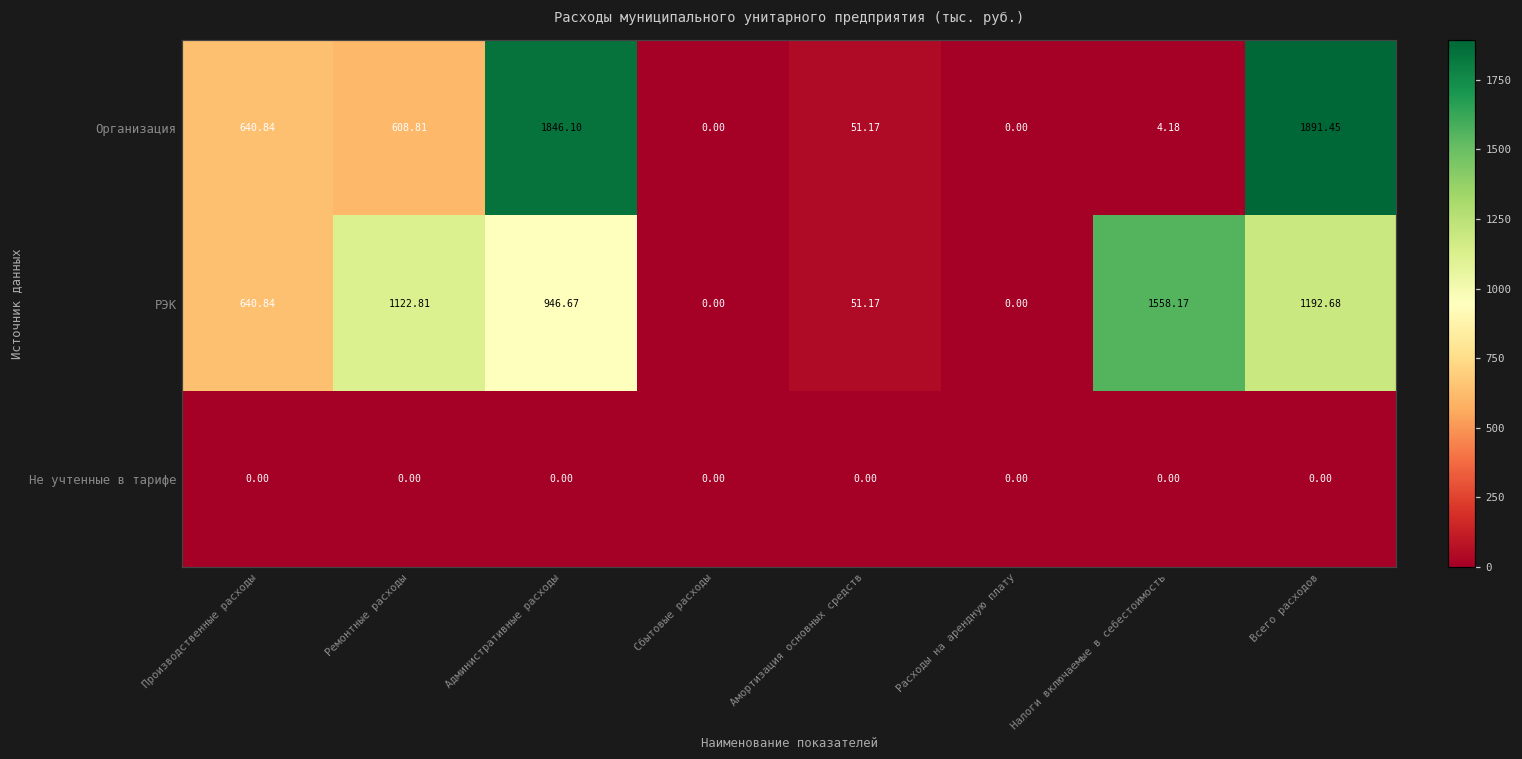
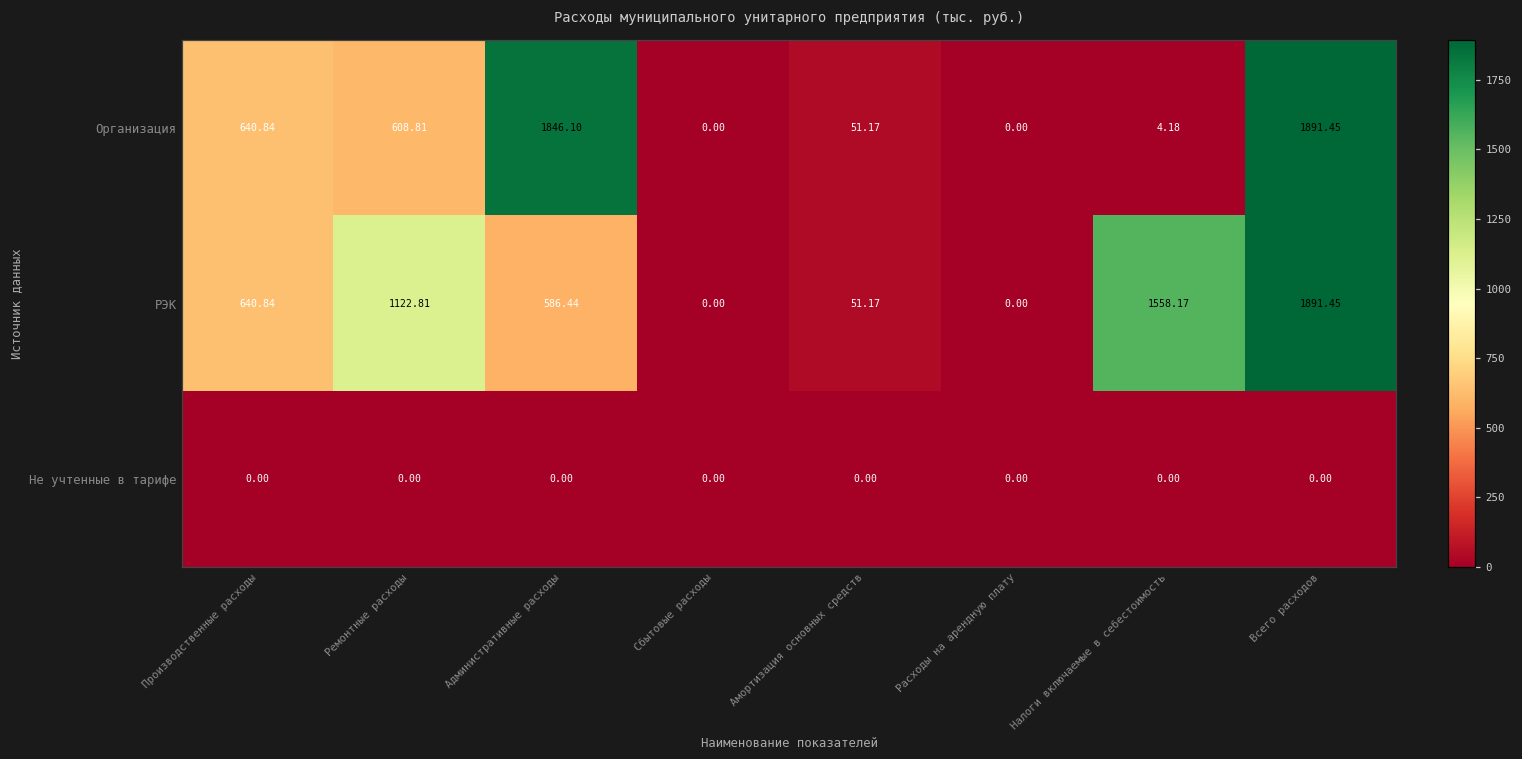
  {
    "Организация": {
      "Производственные расходы": 640.84,
      "Ремонтные расходы": 608.81,
      "Административные расходы": 1846.10,
      "Сбытовые расходы": 0.00,
      "Амортизация основных средств": 51.17,
      "Расходы на арендную плату": 0.00,
      "Налоги включаемые в себестоимость": 4.18,
      "Всего расходов": 1891.45
    },
    "РЭК": {
      "Производственные расходы": 640.84,
      "Ремонтные расходы": 1122.81,
-     "Административные расходы": 946.67,
+     "Административные расходы": 586.44,
      "Сбытовые расходы": 0.00,
      "Амортизация основных средств": 51.17,
      "Расходы на арендную плату": 0.00,
      "Налоги включаемые в себестоимость": 1558.17,
-     "Всего расходов": 1192.68
+     "Всего расходов": 1891.45
    },
    "Не учтенные в тарифе": {
      "Производственные расходы": 0.00,
      "Ремонтные расходы": 0.00,
      "Административные расходы": 0.00,
      "Сбытовые расходы": 0.00,
      "Амортизация основных средств": 0.00,
      "Расходы на арендную плату": 0.00,
      "Налоги включаемые в себестоимость": 0.00,
      "Всего расходов": 0.00
    }
  }
